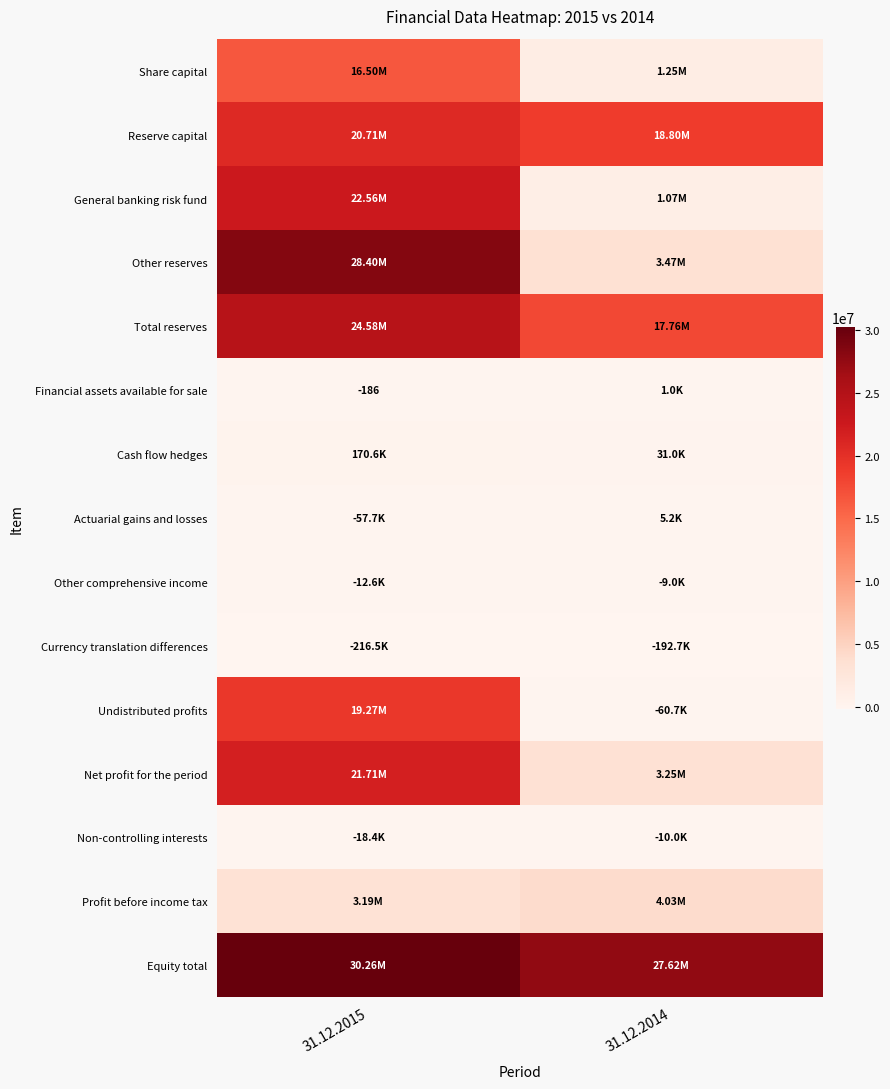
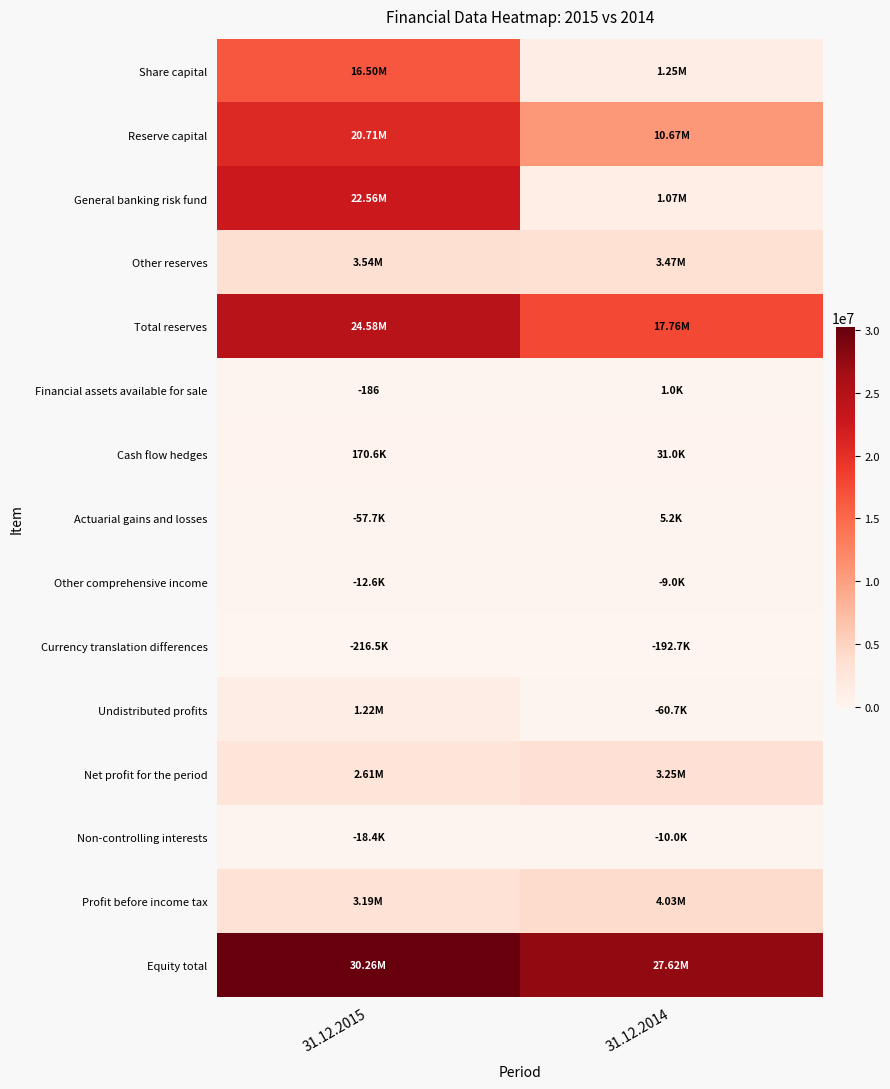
  {
    "Share capital": {
      "31.12.2015": "16.50M",
      "31.12.2014": "1.25M"
    },
    "Reserve capital": {
      "31.12.2015": "20.71M",
-     "31.12.2014": "18.80M"
+     "31.12.2014": "10.67M"
    },
    "General banking risk fund": {
      "31.12.2015": "22.56M",
      "31.12.2014": "1.07M"
    },
    "Other reserves": {
-     "31.12.2015": "28.40M",
+     "31.12.2015": "3.54M",
      "31.12.2014": "3.47M"
    },
    "Total reserves": {
      "31.12.2015": "24.58M",
      "31.12.2014": "17.76M"
    },
    "Financial assets available for sale": {
      "31.12.2015": "-186",
      "31.12.2014": "1.0K"
    },
    "Cash flow hedges": {
      "31.12.2015": "170.6K",
      "31.12.2014": "31.0K"
    },
    "Actuarial gains and losses": {
      "31.12.2015": "-57.7K",
      "31.12.2014": "5.2K"
    },
    "Other comprehensive income": {
      "31.12.2015": "-12.6K",
      "31.12.2014": "-9.0K"
    },
    "Currency translation differences": {
      "31.12.2015": "-216.5K",
      "31.12.2014": "-192.7K"
    },
    "Undistributed profits": {
-     "31.12.2015": "19.27M",
+     "31.12.2015": "1.22M",
      "31.12.2014": "-60.7K"
    },
    "Net profit for the period": {
-     "31.12.2015": "21.71M",
+     "31.12.2015": "2.61M",
      "31.12.2014": "3.25M"
    },
    "Non-controlling interests": {
      "31.12.2015": "-18.4K",
      "31.12.2014": "-10.0K"
    },
    "Profit before income tax": {
      "31.12.2015": "3.19M",
      "31.12.2014": "4.03M"
    },
    "Equity total": {
      "31.12.2015": "30.26M",
      "31.12.2014": "27.62M"
    }
  }
